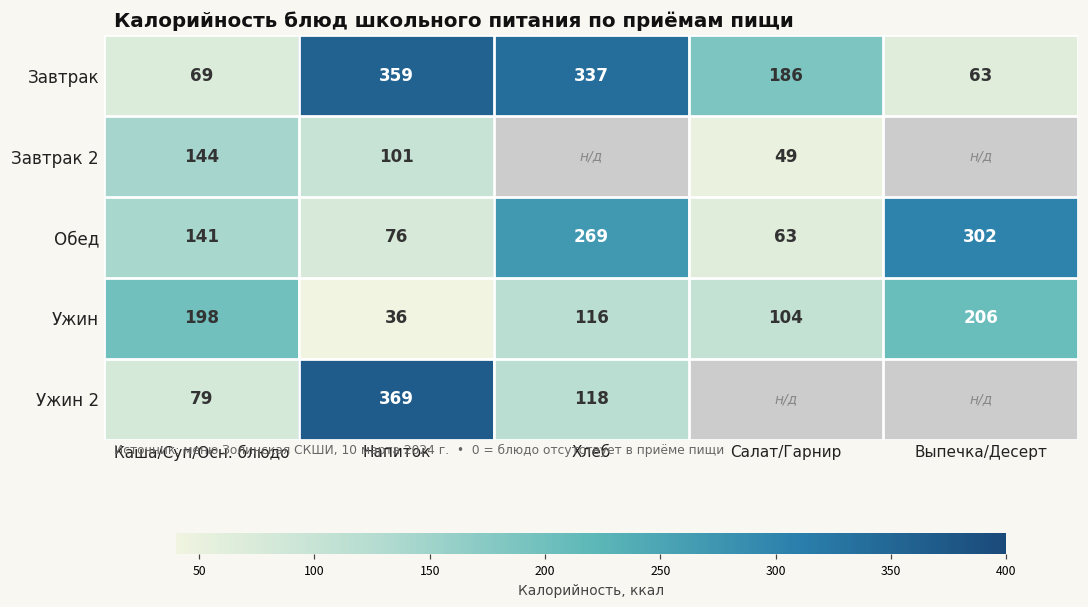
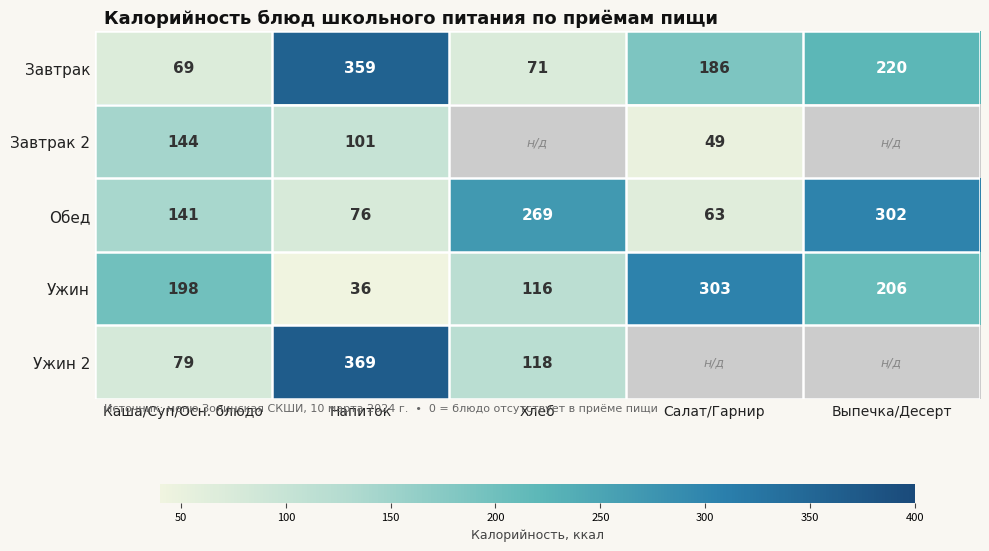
  {
    "Завтрак": {
      "Каша/Суп/Осн. блюдо": 69,
      "Напиток": 359,
-     "Хлеб": 337,
+     "Хлеб": 71,
      "Салат/Гарнир": 186,
-     "Выпечка/Десерт": 63
+     "Выпечка/Десерт": 220
    },
    "Завтрак 2": {
      "Каша/Суп/Осн. блюдо": 144,
      "Напиток": 101,
      "Салат/Гарнир": 49
    },
    "Обед": {
      "Каша/Суп/Осн. блюдо": 141,
      "Напиток": 76,
      "Хлеб": 269,
      "Салат/Гарнир": 63,
      "Выпечка/Десерт": 302
    },
    "Ужин": {
      "Каша/Суп/Осн. блюдо": 198,
      "Напиток": 36,
      "Хлеб": 116,
-     "Салат/Гарнир": 104,
+     "Салат/Гарнир": 303,
      "Выпечка/Десерт": 206
    },
    "Ужин 2": {
      "Каша/Суп/Осн. блюдо": 79,
      "Напиток": 369,
      "Хлеб": 118
    }
  }
